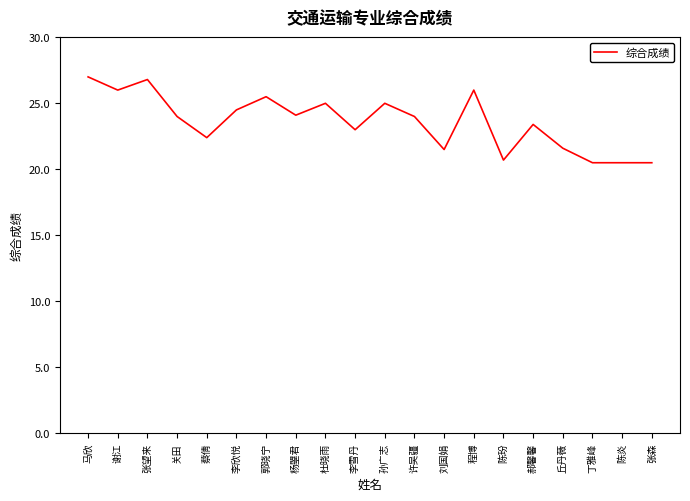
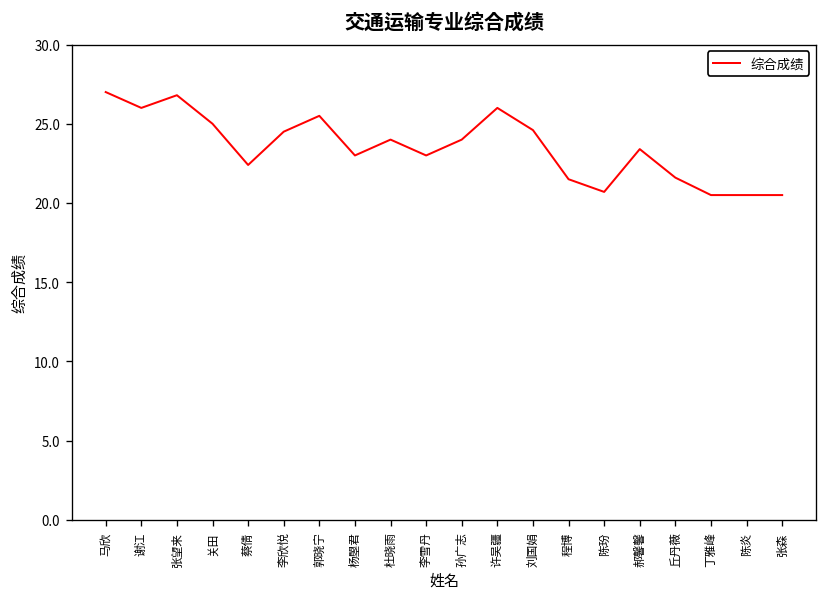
  {
    "马欣": 27.0,
    "谢江": 26.0,
    "张望来": 26.8,
-   "关田": 24,
+   "关田": 25,
    "蔡倩": 22.4,
    "李欣悦": 24.5,
    "郭晓宁": 25.5,
-   "杨曌君": 24.1,
-   "杜晓雨": 25,
+   "杨曌君": 23.0,
+   "杜晓雨": 24,
    "李雪丹": 23.0,
-   "孙广志": 25,
-   "许吴疆": 24,
-   "刘国娟": 21.5,
-   "程博": 26.0,
+   "孙广志": 24,
+   "许吴疆": 26,
+   "刘国娟": 24.6,
+   "程博": 21.5,
    "陈玢": 20.7,
    "郝馨馨": 23.4,
    "丘丹薇": 21.6,
    "丁雅峰": 20.5,
    "陈炎": 20.5,
    "张森": 20.5
  }
